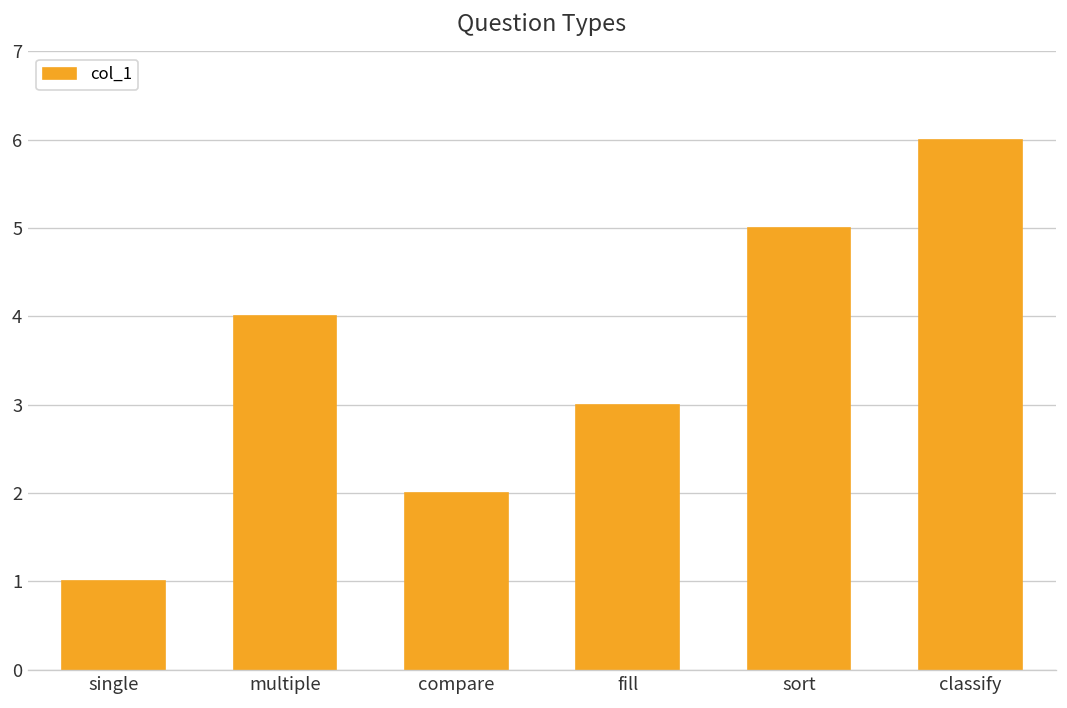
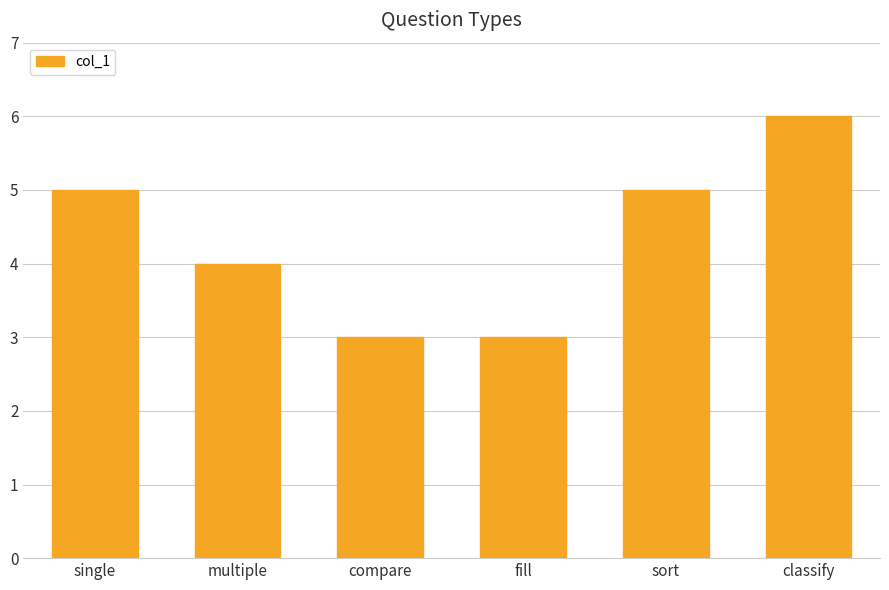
  {
-   "single": 1,
+   "single": 5,
    "multiple": 4,
-   "compare": 2,
+   "compare": 3,
    "fill": 3,
    "sort": 5,
    "classify": 6
  }
